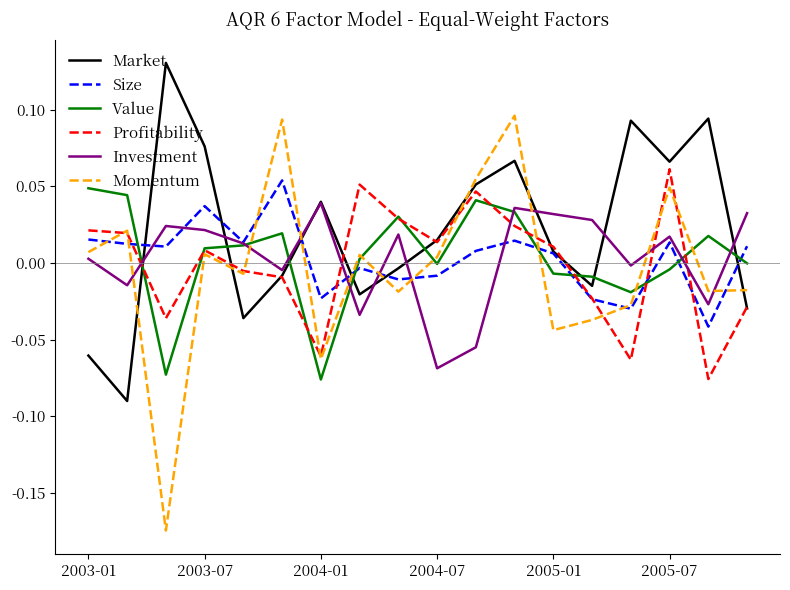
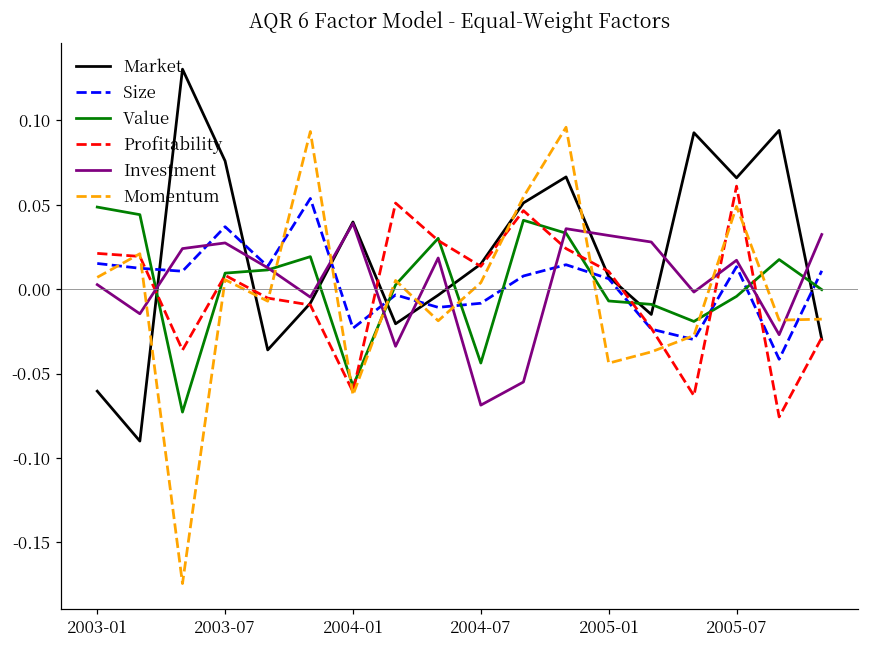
  {
    "Market": {
      "2003-01": -0.060,
      "2003-07": 0.076,
      "2005-07": 0.066
    },
    "Size": {
      "2003-01": 0.015,
      "2003-07": 0.037,
      "2004-01": -0.023,
      "2004-07": -0.008,
      "2005-07": 0.013
    },
    "Value": {
      "2003-01": 0.049,
-     "2004-01": -0.076,
-     "2004-07": -0.001,
+     "2004-01": -0.057,
+     "2004-07": -0.044,
      "2005-01": -0.007,
      "2005-07": -0.004
    },
    "Profitability": {
      "2003-01": 0.021,
      "2004-01": -0.061,
      "2005-01": 0.010,
      "2005-07": 0.061
    },
    "Investment": {
      "2003-01": 0.003,
-     "2003-07": 0.021,
+     "2003-07": 0.027,
      "2004-07": -0.069,
      "2005-01": 0.032,
      "2005-07": 0.017
    },
    "Momentum": {
      "2003-01": 0.007,
      "2003-07": 0.006,
      "2004-01": -0.063,
      "2004-07": 0.004,
      "2005-01": -0.044,
      "2005-07": 0.049
    }
  }
